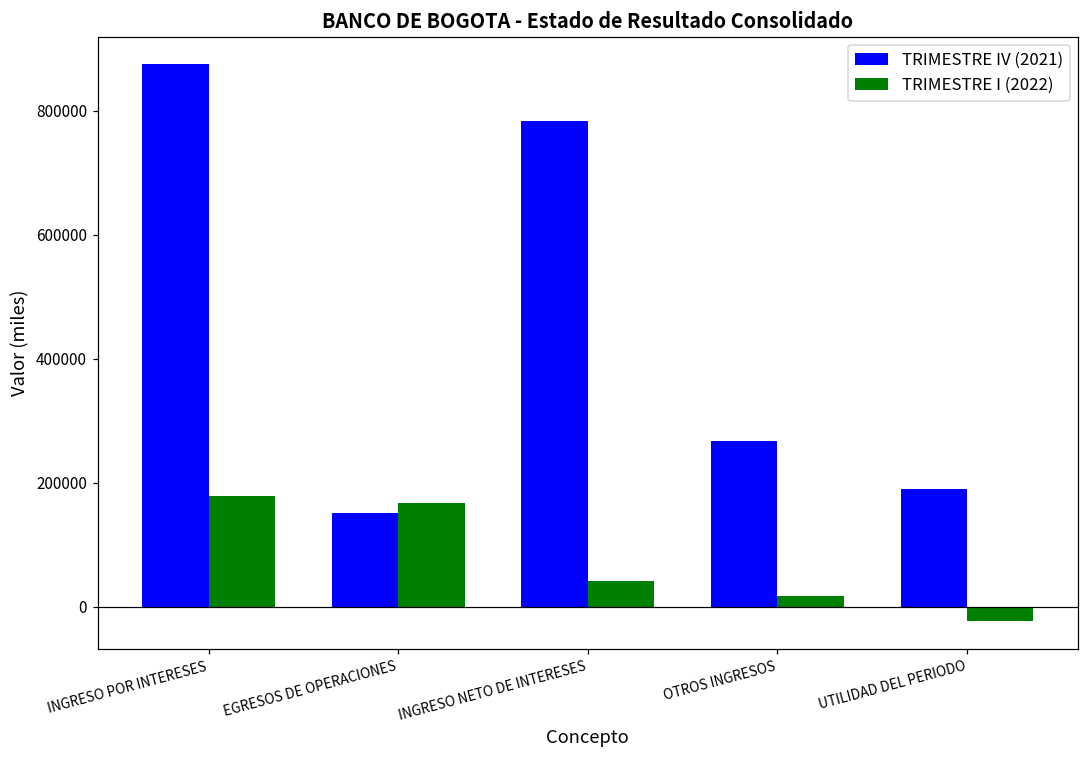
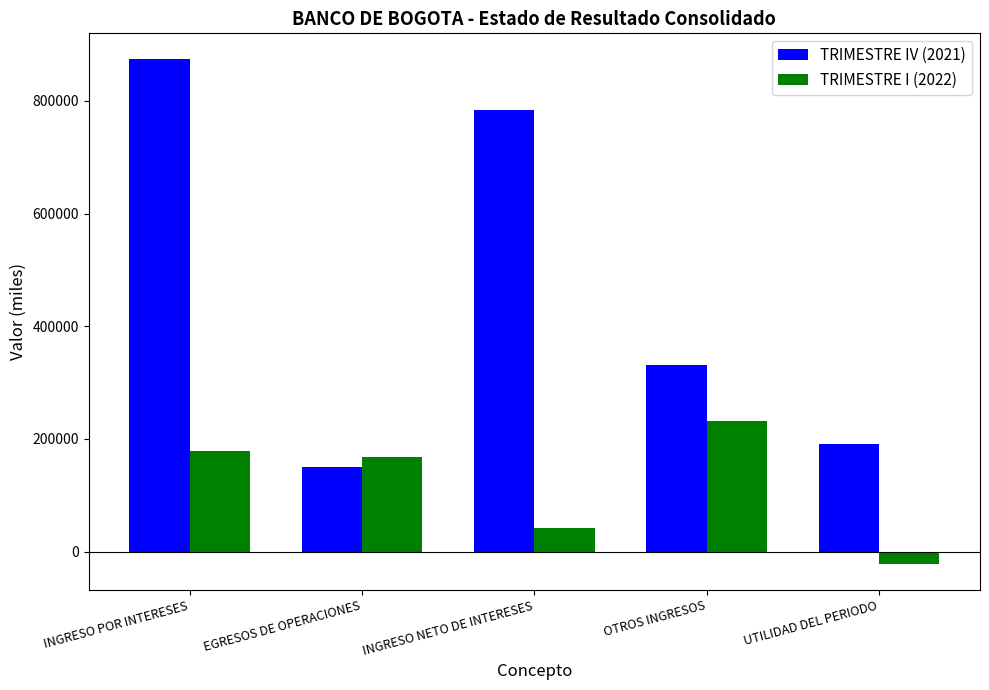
  {
    "TRIMESTRE IV (2021)": {
      "INGRESO POR INTERESES": 870000,
      "EGRESOS DE OPERACIONES": 150000,
      "INGRESO NETO DE INTERESES": 780000,
-     "OTROS INGRESOS": 270000,
+     "OTROS INGRESOS": 330000,
      "UTILIDAD DEL PERIODO": 190000
    },
    "TRIMESTRE I (2022)": {
      "INGRESO POR INTERESES": 180000,
      "EGRESOS DE OPERACIONES": 170000,
      "INGRESO NETO DE INTERESES": 40000,
-     "OTROS INGRESOS": 20000,
+     "OTROS INGRESOS": 230000,
      "UTILIDAD DEL PERIODO": -20000
    }
  }
